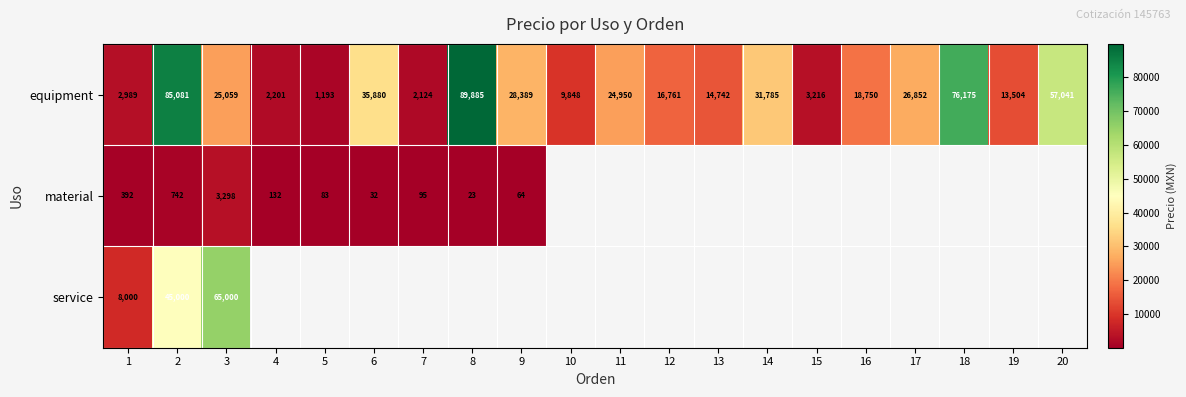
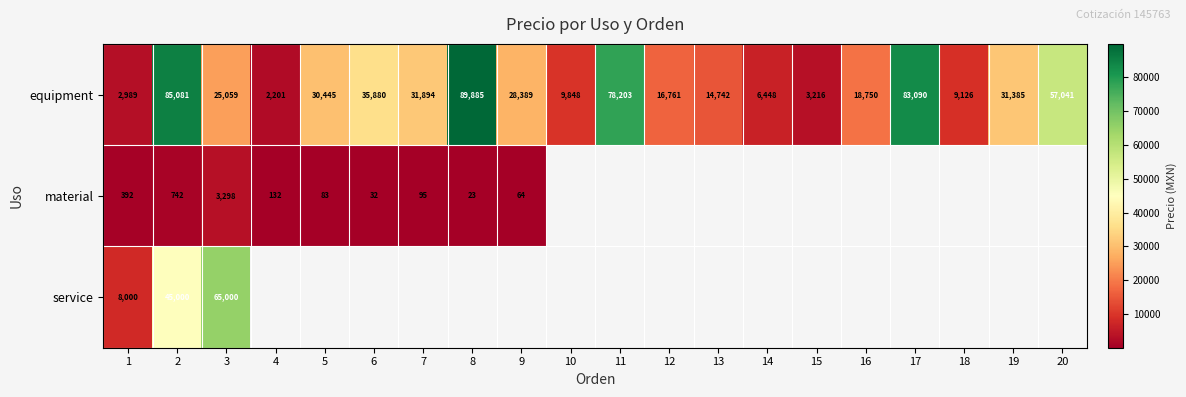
  {
    "equipment": {
      "1": "2,989",
      "2": "85,081",
      "3": "25,059",
      "4": "2,201",
-     "5": "1,193",
+     "5": "30,445",
      "6": "35,880",
-     "7": "2,124",
+     "7": "31,894",
      "8": "89,885",
      "9": "28,389",
      "10": "9,848",
-     "11": "24,950",
+     "11": "78,203",
      "12": "16,761",
      "13": "14,742",
-     "14": "31,785",
+     "14": "6,448",
      "15": "3,216",
      "16": "18,750",
-     "17": "26,852",
-     "18": "76,175",
-     "19": "13,504",
+     "17": "83,090",
+     "18": "9,126",
+     "19": "31,385",
      "20": "57,041"
    },
    "material": {
      "1": "392",
      "2": "742",
      "3": "3,298",
      "4": "132",
      "5": "83",
      "6": "32",
      "7": "95",
      "8": "23",
      "9": "64"
    },
    "service": {
      "1": "8,000",
      "2": "45,000",
      "3": "65,000"
    }
  }
